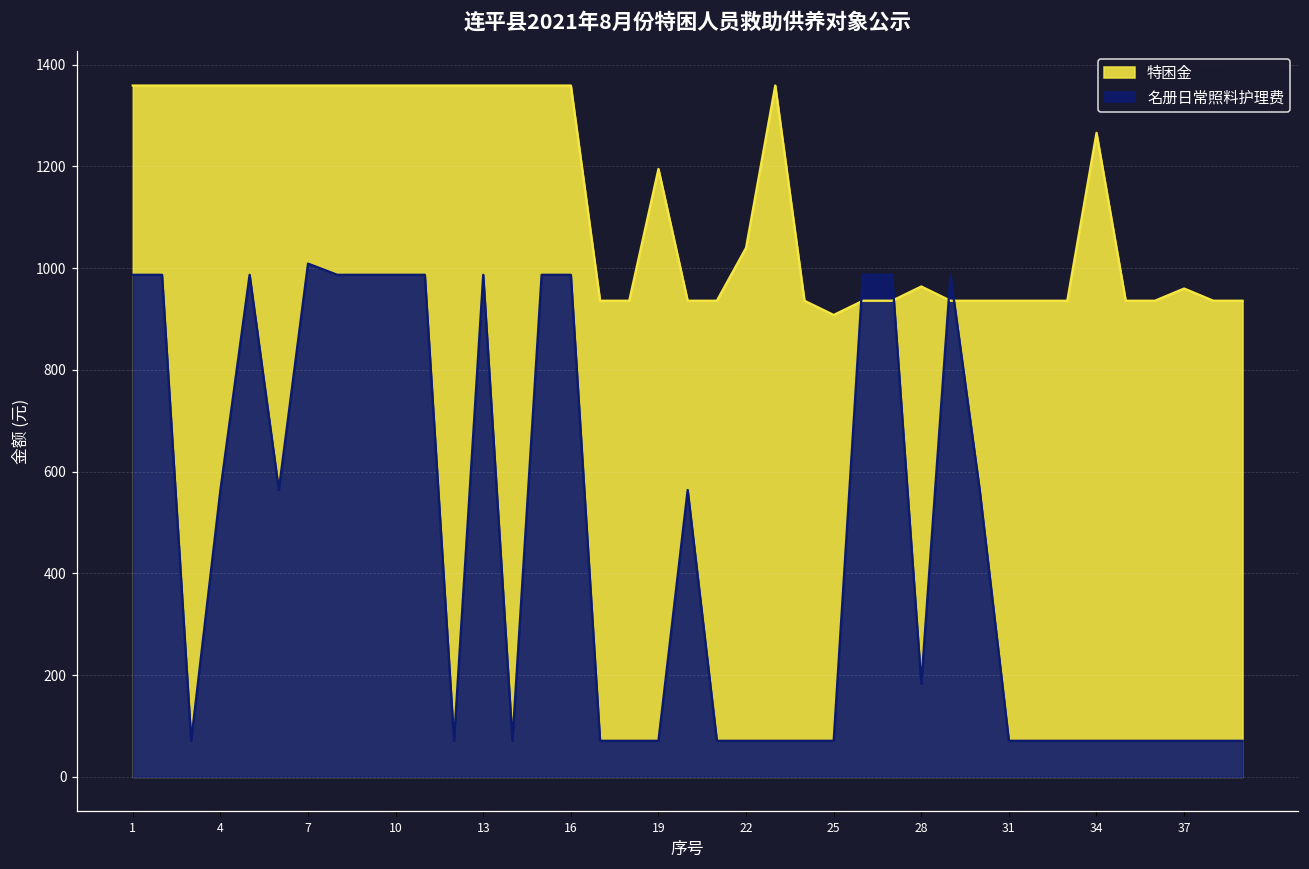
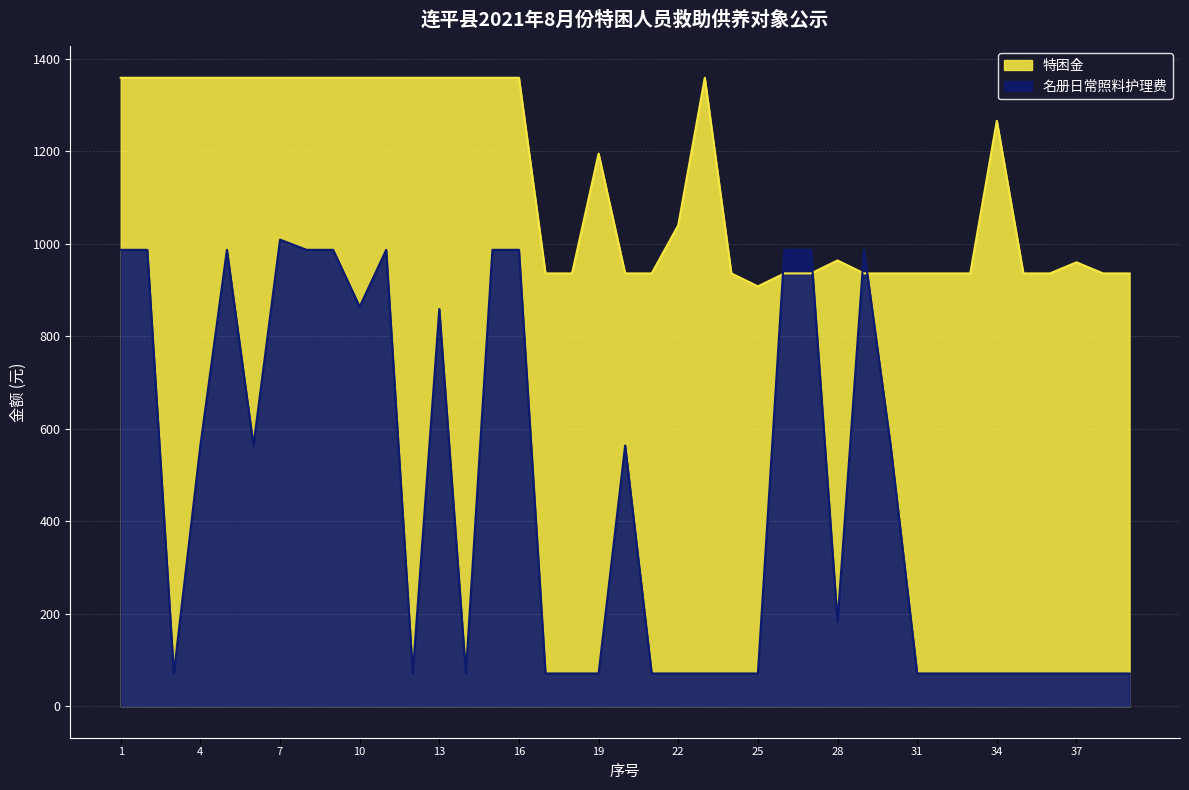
  {
    "特困金": {
      "1": 1360,
      "4": 1360,
      "7": 1360,
      "10": 1360,
      "13": 1360,
      "16": 1360,
      "19": 1200,
      "22": 1040,
      "25": 910,
      "28": 960,
      "31": 940,
      "34": 1270,
      "37": 960
    },
    "名册日常照料护理费": {
      "1": 990,
      "4": 560,
      "7": 1010,
-     "10": 990,
-     "13": 990,
+     "10": 860,
+     "13": 860,
      "16": 990,
      "19": 70,
      "22": 70,
      "25": 70,
      "28": 180,
      "31": 70,
      "34": 70,
      "37": 70
    }
  }
